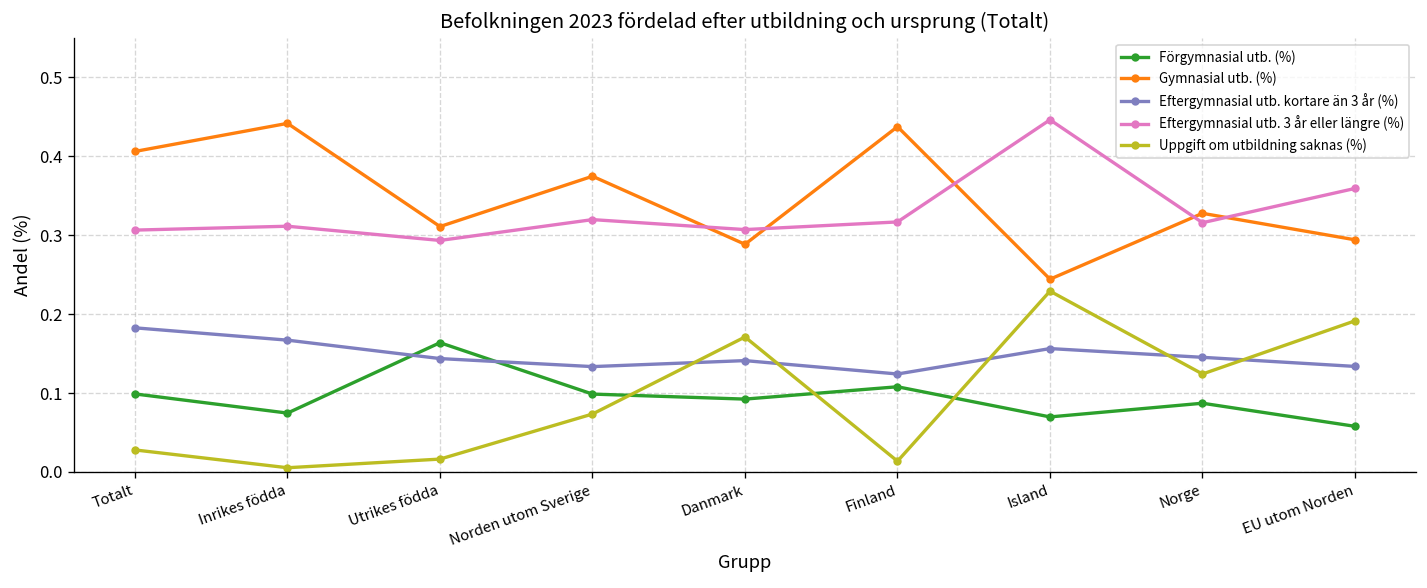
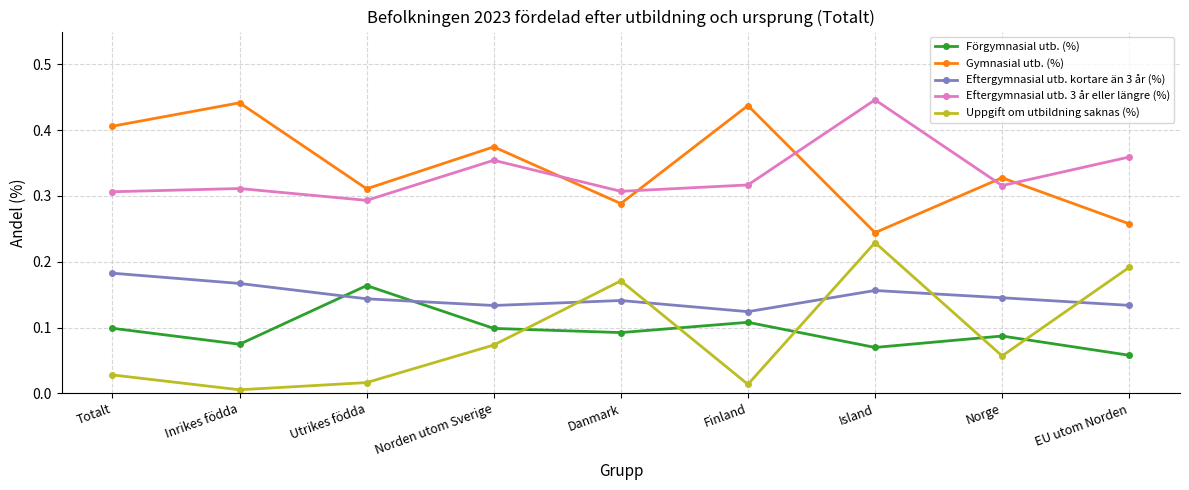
  {
    "Förgymnasial utb. (%)": {
      "Totalt": 0.10,
      "Inrikes födda": 0.07,
      "Utrikes födda": 0.16,
      "Norden utom Sverige": 0.10,
      "Danmark": 0.09,
      "Finland": 0.11,
      "Island": 0.07,
      "Norge": 0.09,
      "EU utom Norden": 0.06
    },
    "Gymnasial utb. (%)": {
      "Totalt": 0.41,
      "Inrikes födda": 0.44,
      "Utrikes födda": 0.31,
      "Norden utom Sverige": 0.37,
      "Danmark": 0.29,
      "Finland": 0.44,
      "Island": 0.24,
      "Norge": 0.33,
-     "EU utom Norden": 0.29
+     "EU utom Norden": 0.26
    },
    "Eftergymnasial utb. kortare än 3 år (%)": {
      "Totalt": 0.18,
      "Inrikes födda": 0.17,
      "Utrikes födda": 0.14,
      "Norden utom Sverige": 0.13,
      "Danmark": 0.14,
      "Finland": 0.12,
      "Island": 0.16,
      "Norge": 0.15,
      "EU utom Norden": 0.13
    },
    "Eftergymnasial utb. 3 år eller längre (%)": {
      "Totalt": 0.31,
      "Inrikes födda": 0.31,
      "Utrikes födda": 0.29,
-     "Norden utom Sverige": 0.32,
+     "Norden utom Sverige": 0.35,
      "Danmark": 0.31,
      "Finland": 0.32,
      "Island": 0.45,
      "Norge": 0.32,
      "EU utom Norden": 0.36
    },
    "Uppgift om utbildning saknas (%)": {
      "Totalt": 0.03,
      "Inrikes födda": 0.01,
      "Utrikes födda": 0.02,
      "Norden utom Sverige": 0.07,
      "Danmark": 0.17,
      "Finland": 0.01,
      "Island": 0.23,
-     "Norge": 0.12,
+     "Norge": 0.06,
      "EU utom Norden": 0.19
    }
  }
